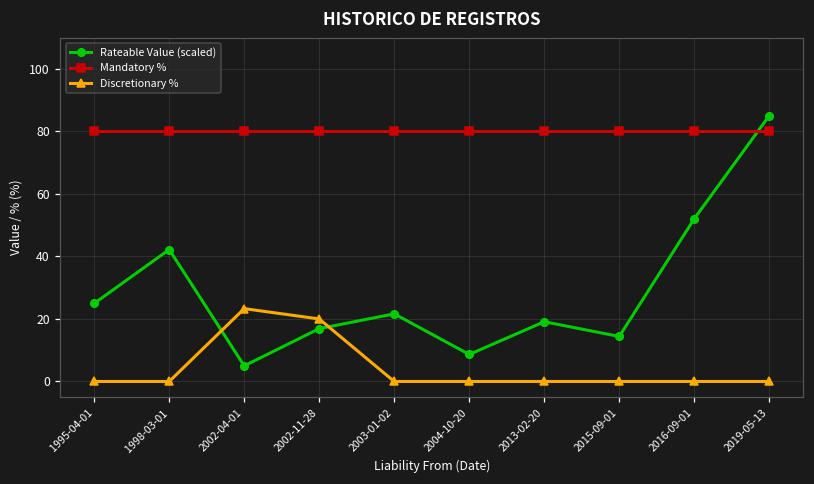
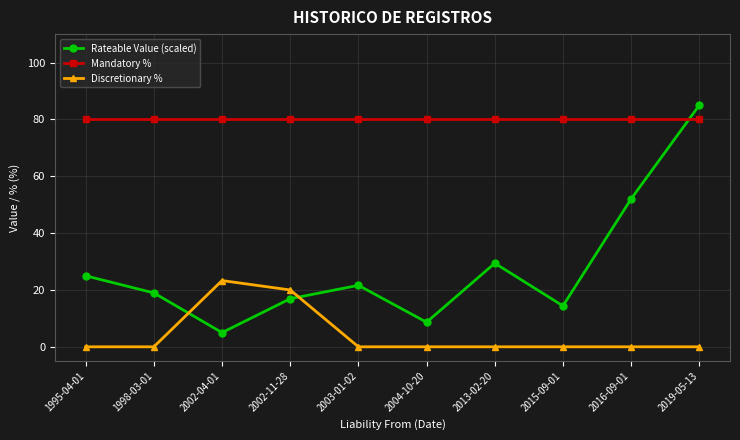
  {
    "Rateable Value (scaled)": {
      "1995-04-01": 25,
-     "1998-03-01": 42,
+     "1998-03-01": 19,
      "2002-04-01": 5,
      "2002-11-28": 17,
      "2003-01-02": 22,
      "2004-10-20": 9,
-     "2013-02-20": 19,
+     "2013-02-20": 29,
      "2015-09-01": 14,
      "2016-09-01": 52,
      "2019-05-13": 85
    },
    "Mandatory %": {
      "1995-04-01": 80,
      "1998-03-01": 80,
      "2002-04-01": 80,
      "2002-11-28": 80,
      "2003-01-02": 80,
      "2004-10-20": 80,
      "2013-02-20": 80,
      "2015-09-01": 80,
      "2016-09-01": 80,
      "2019-05-13": 80
    },
    "Discretionary %": {
      "1995-04-01": 0,
      "1998-03-01": 0,
      "2002-04-01": 23,
      "2002-11-28": 20,
      "2003-01-02": 0,
      "2004-10-20": 0,
      "2013-02-20": 0,
      "2015-09-01": 0,
      "2016-09-01": 0,
      "2019-05-13": 0
    }
  }
